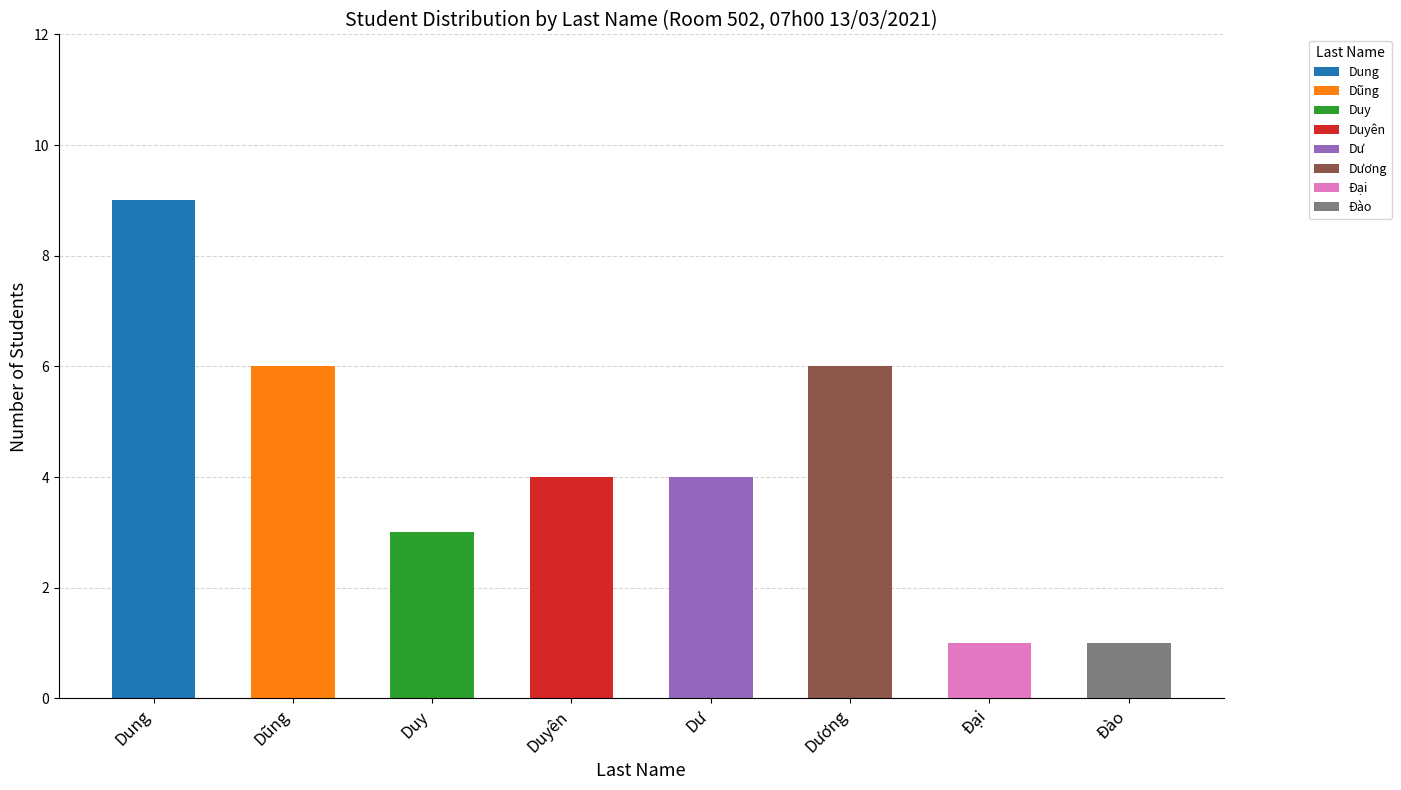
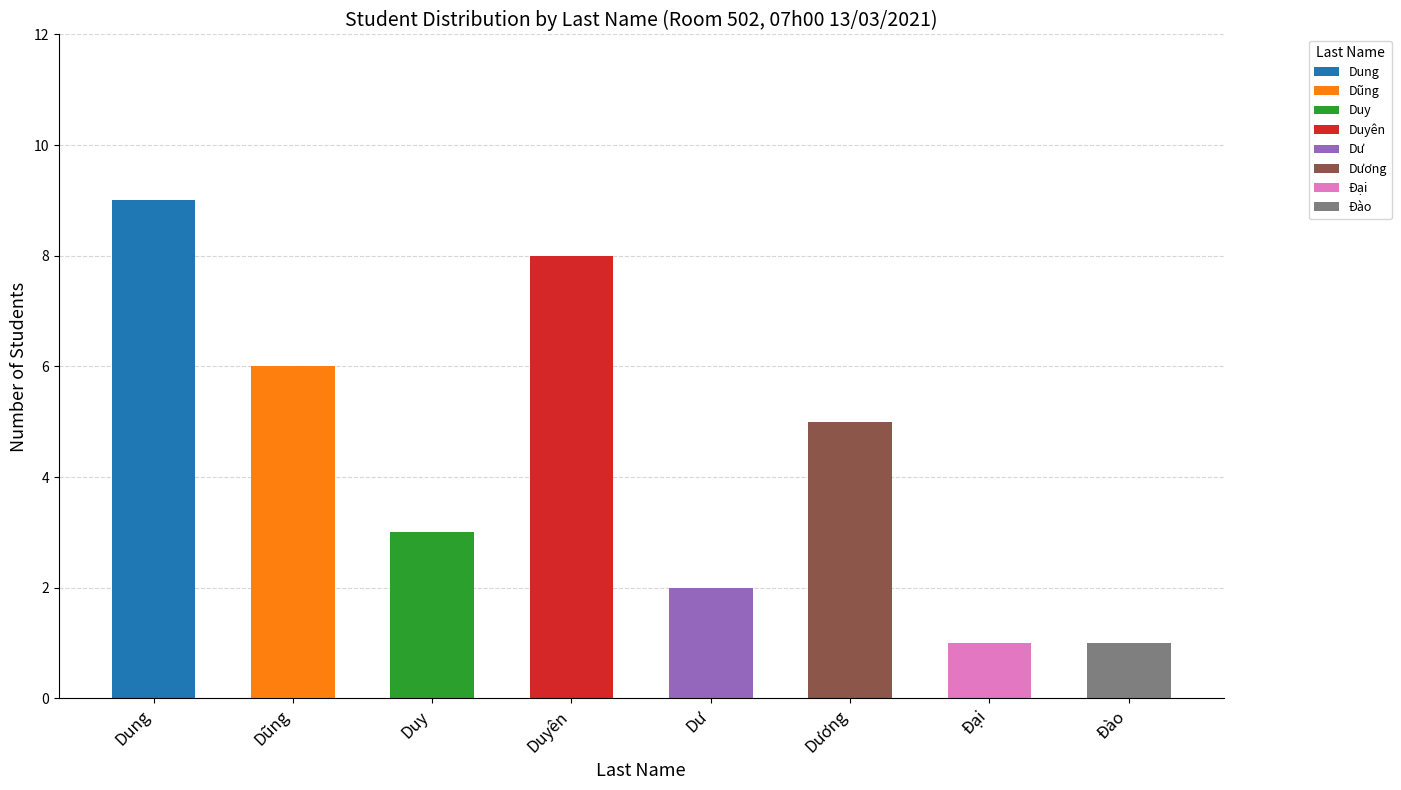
  {
    "Dung": 9,
    "Dũng": 6,
    "Duy": 3,
-   "Duyên": 4,
-   "Dư": 4,
-   "Dương": 6,
+   "Duyên": 8,
+   "Dư": 2,
+   "Dương": 5,
    "Đại": 1,
    "Đào": 1
  }
